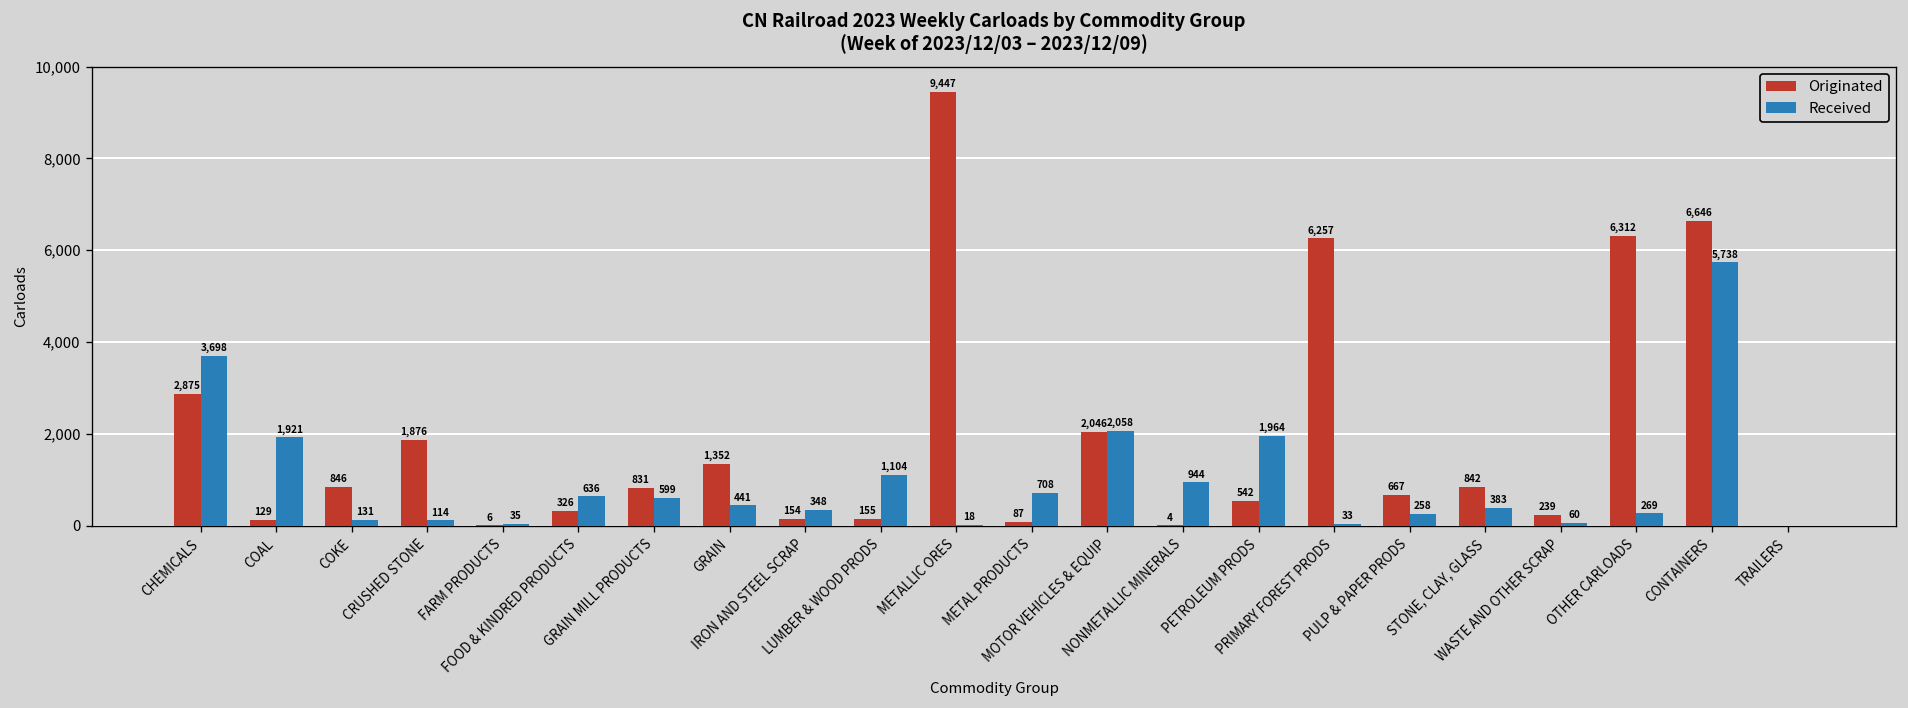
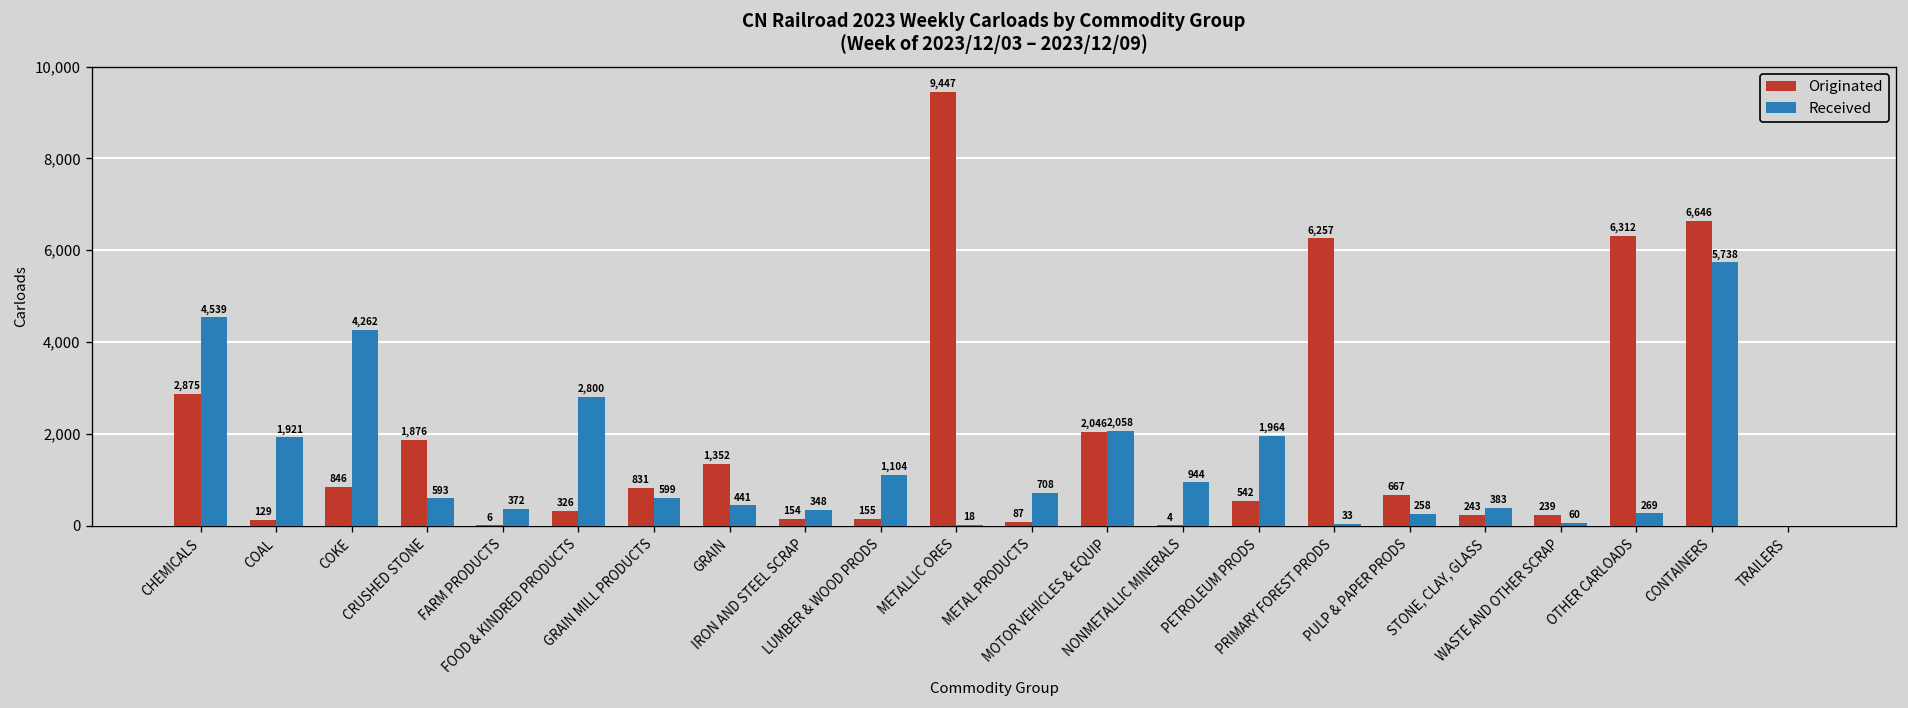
  {
    "Originated": {
      "CHEMICALS": "2,875",
      "COAL": "129",
      "COKE": "846",
      "CRUSHED STONE": "1,876",
      "FARM PRODUCTS": "6",
      "FOOD & KINDRED PRODUCTS": "326",
      "GRAIN MILL PRODUCTS": "831",
      "GRAIN": "1,352",
      "IRON AND STEEL SCRAP": "154",
      "LUMBER & WOOD PRODS": "155",
      "METALLIC ORES": "9,447",
      "METAL PRODUCTS": "87",
      "MOTOR VEHICLES & EQUIP": "2,046",
      "NONMETALLIC MINERALS": "4",
      "PETROLEUM PRODS": "542",
      "PRIMARY FOREST PRODS": "6,257",
      "PULP & PAPER PRODS": "667",
-     "STONE, CLAY, GLASS": "842",
+     "STONE, CLAY, GLASS": "243",
      "WASTE AND OTHER SCRAP": "239",
      "OTHER CARLOADS": "6,312",
      "CONTAINERS": "6,646"
    },
    "Received": {
-     "CHEMICALS": "3,698",
+     "CHEMICALS": "4,539",
      "COAL": "1,921",
-     "COKE": "131",
-     "CRUSHED STONE": "114",
-     "FARM PRODUCTS": "35",
-     "FOOD & KINDRED PRODUCTS": "636",
+     "COKE": "4,262",
+     "CRUSHED STONE": "593",
+     "FARM PRODUCTS": "372",
+     "FOOD & KINDRED PRODUCTS": "2,800",
      "GRAIN MILL PRODUCTS": "599",
      "GRAIN": "441",
      "IRON AND STEEL SCRAP": "348",
      "LUMBER & WOOD PRODS": "1,104",
      "METALLIC ORES": "18",
      "METAL PRODUCTS": "708",
      "MOTOR VEHICLES & EQUIP": "2,058",
      "NONMETALLIC MINERALS": "944",
      "PETROLEUM PRODS": "1,964",
      "PRIMARY FOREST PRODS": "33",
      "PULP & PAPER PRODS": "258",
      "STONE, CLAY, GLASS": "383",
      "WASTE AND OTHER SCRAP": "60",
      "OTHER CARLOADS": "269",
      "CONTAINERS": "5,738"
    }
  }
